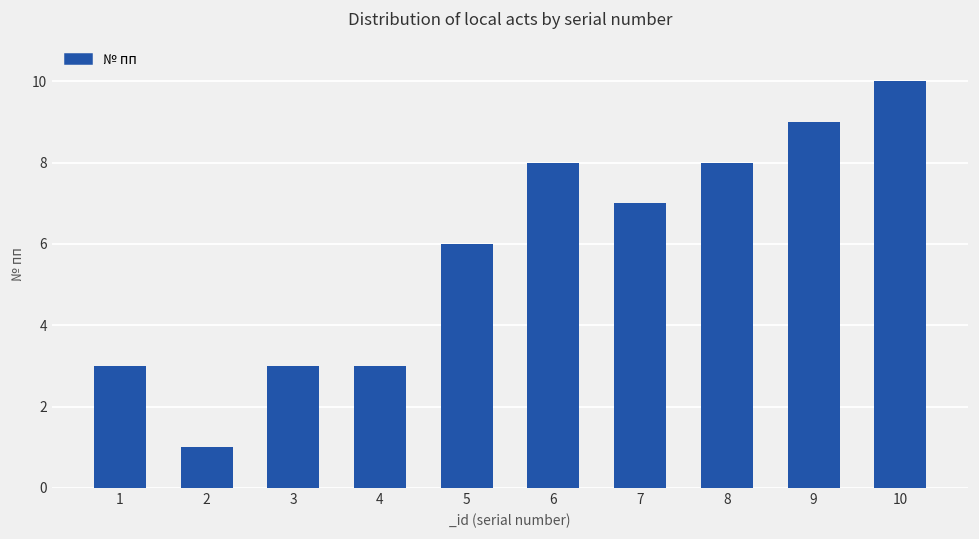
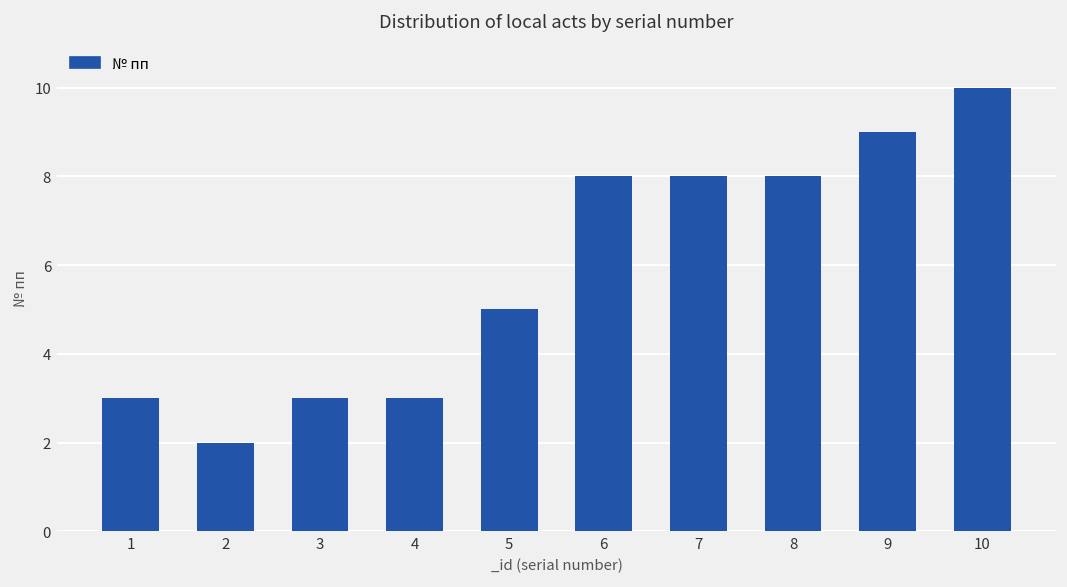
  {
    "1": 3,
-   "2": 1,
+   "2": 2,
    "3": 3,
    "4": 3,
-   "5": 6,
+   "5": 5,
    "6": 8,
-   "7": 7,
+   "7": 8,
    "8": 8,
    "9": 9,
    "10": 10
  }
